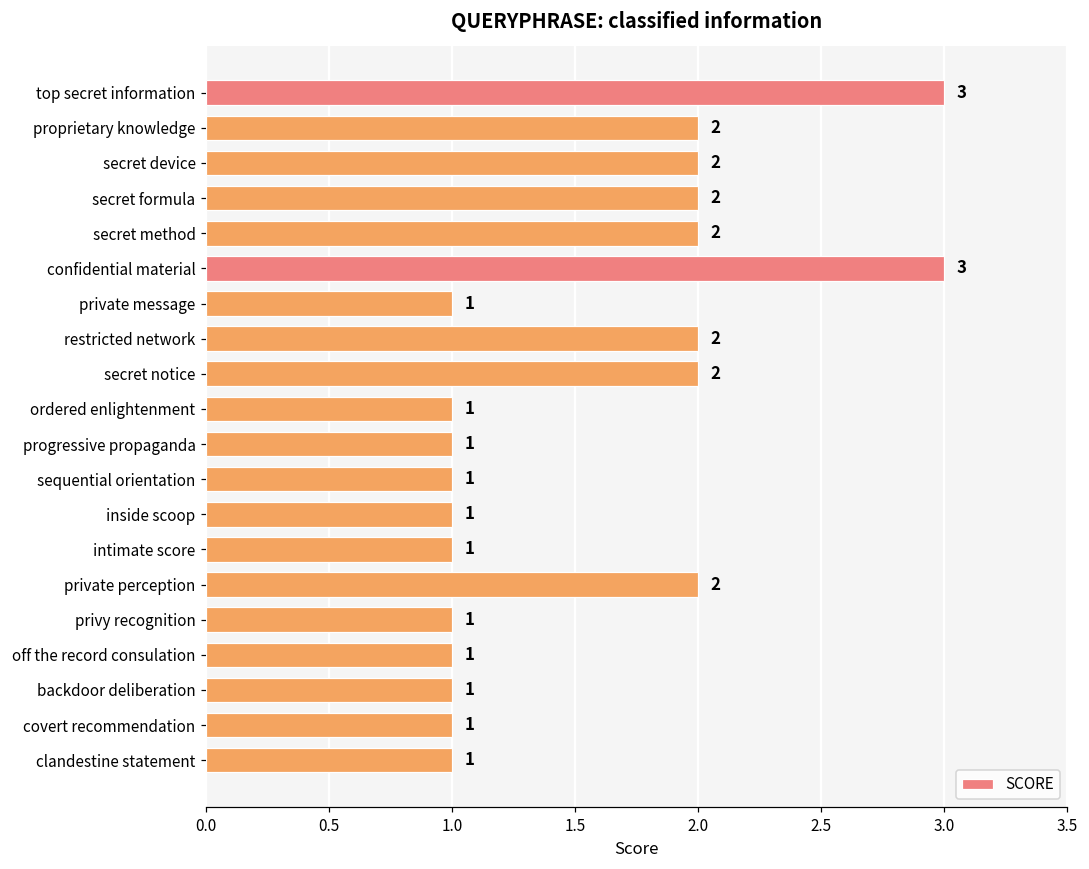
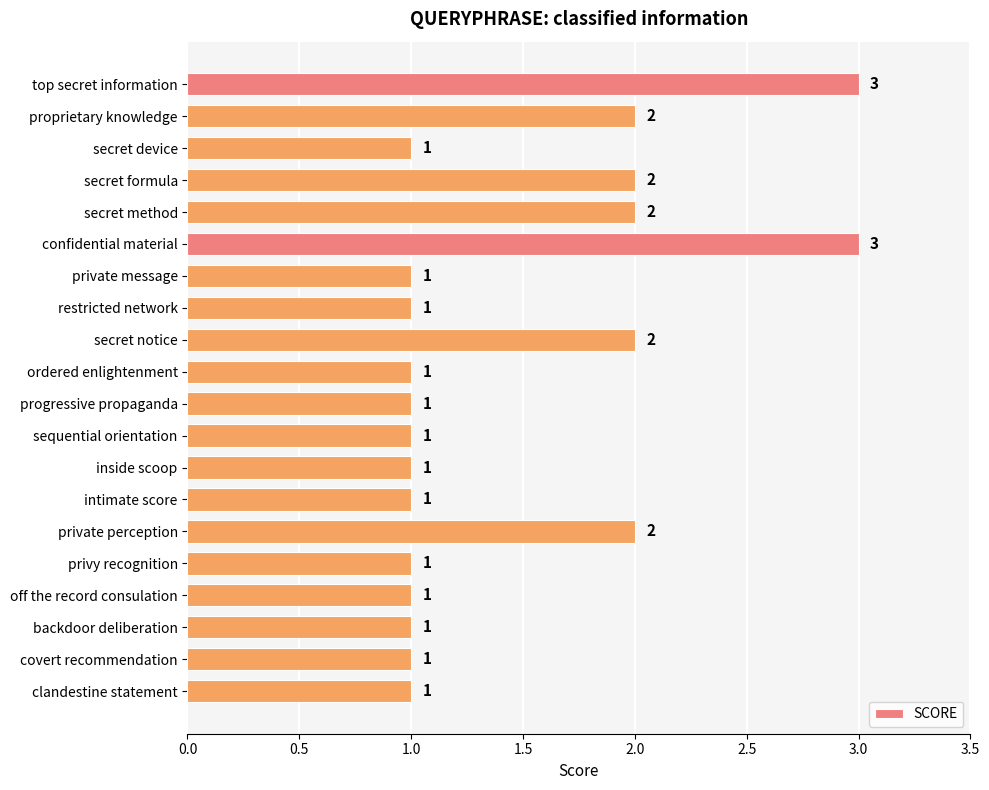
  {
    "top secret information": 3,
    "proprietary knowledge": 2,
-   "secret device": 2,
+   "secret device": 1,
    "secret formula": 2,
    "secret method": 2,
    "confidential material": 3,
    "private message": 1,
-   "restricted network": 2,
+   "restricted network": 1,
    "secret notice": 2,
    "ordered enlightenment": 1,
    "progressive propaganda": 1,
    "sequential orientation": 1,
    "inside scoop": 1,
    "intimate score": 1,
    "private perception": 2,
    "privy recognition": 1,
    "off the record consulation": 1,
    "backdoor deliberation": 1,
    "covert recommendation": 1,
    "clandestine statement": 1
  }
